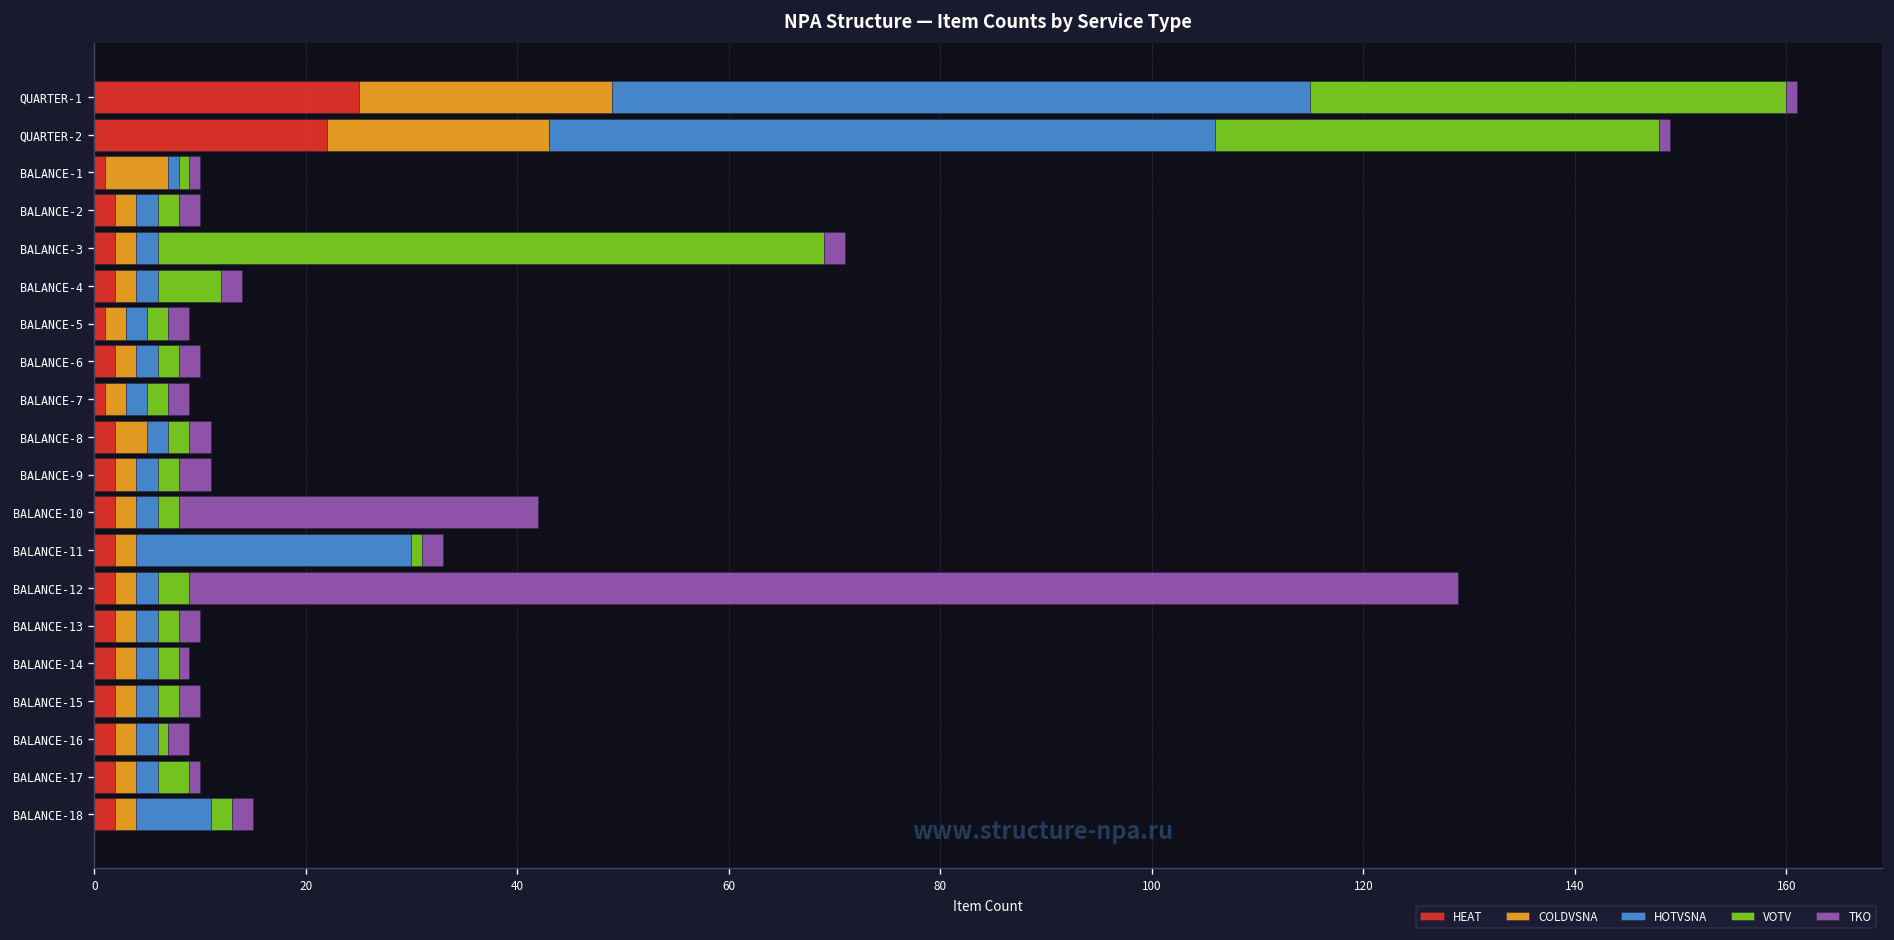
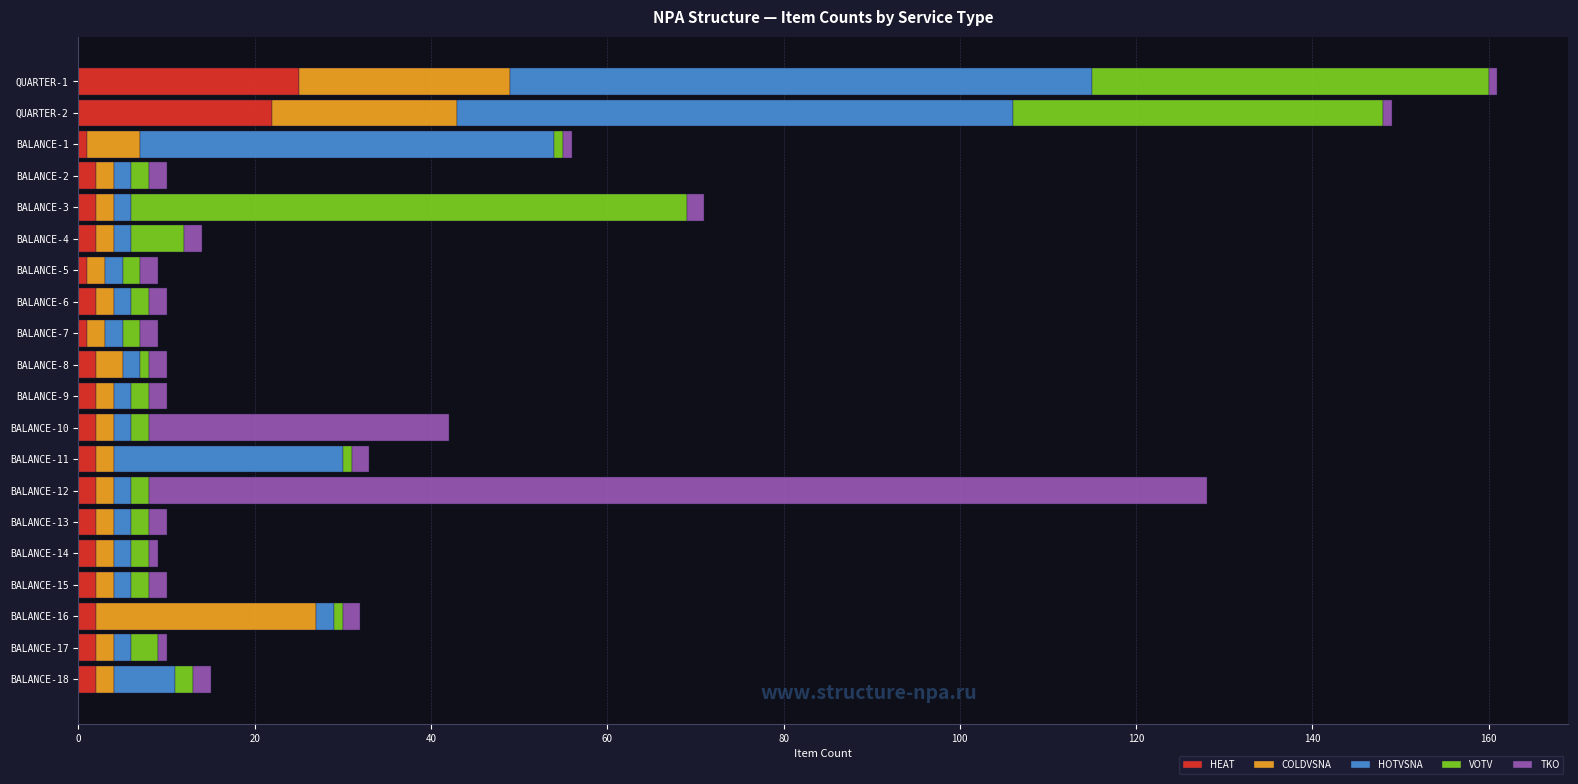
  {
    "HEAT": {
      "QUARTER-1": 25,
      "QUARTER-2": 22,
      "BALANCE-1": 1,
      "BALANCE-2": 2,
      "BALANCE-3": 2,
      "BALANCE-4": 2,
      "BALANCE-5": 1,
      "BALANCE-6": 2,
      "BALANCE-7": 1,
      "BALANCE-8": 2,
      "BALANCE-9": 2,
      "BALANCE-10": 2,
      "BALANCE-11": 2,
      "BALANCE-12": 2,
      "BALANCE-13": 2,
      "BALANCE-14": 2,
      "BALANCE-15": 2,
      "BALANCE-16": 2,
      "BALANCE-17": 2,
      "BALANCE-18": 2
    },
    "COLDVSNA": {
      "QUARTER-1": 24,
      "QUARTER-2": 21,
      "BALANCE-1": 6,
      "BALANCE-2": 2,
      "BALANCE-3": 2,
      "BALANCE-4": 2,
      "BALANCE-5": 2,
      "BALANCE-6": 2,
      "BALANCE-7": 2,
      "BALANCE-8": 3,
      "BALANCE-9": 2,
      "BALANCE-10": 2,
      "BALANCE-11": 2,
      "BALANCE-12": 2,
      "BALANCE-13": 2,
      "BALANCE-14": 2,
      "BALANCE-15": 2,
-     "BALANCE-16": 2,
+     "BALANCE-16": 25,
      "BALANCE-17": 2,
      "BALANCE-18": 2
    },
    "HOTVSNA": {
      "QUARTER-1": 66,
      "QUARTER-2": 63,
-     "BALANCE-1": 1,
+     "BALANCE-1": 47,
      "BALANCE-2": 2,
      "BALANCE-3": 2,
      "BALANCE-4": 2,
      "BALANCE-5": 2,
      "BALANCE-6": 2,
      "BALANCE-7": 2,
      "BALANCE-8": 2,
      "BALANCE-9": 2,
      "BALANCE-10": 2,
      "BALANCE-11": 26,
      "BALANCE-12": 2,
      "BALANCE-13": 2,
      "BALANCE-14": 2,
      "BALANCE-15": 2,
      "BALANCE-16": 2,
      "BALANCE-17": 2,
      "BALANCE-18": 7
    },
    "VOTV": {
      "QUARTER-1": 45,
      "QUARTER-2": 42,
      "BALANCE-1": 1,
      "BALANCE-2": 2,
      "BALANCE-3": 63,
      "BALANCE-4": 6,
      "BALANCE-5": 2,
      "BALANCE-6": 2,
      "BALANCE-7": 2,
-     "BALANCE-8": 2,
+     "BALANCE-8": 1,
      "BALANCE-9": 2,
      "BALANCE-10": 2,
      "BALANCE-11": 1,
-     "BALANCE-12": 3,
+     "BALANCE-12": 2,
      "BALANCE-13": 2,
      "BALANCE-14": 2,
      "BALANCE-15": 2,
      "BALANCE-16": 1,
      "BALANCE-17": 3,
      "BALANCE-18": 2
    },
    "TKO": {
      "QUARTER-1": 1,
      "QUARTER-2": 1,
      "BALANCE-1": 1,
      "BALANCE-2": 2,
      "BALANCE-3": 2,
      "BALANCE-4": 2,
      "BALANCE-5": 2,
      "BALANCE-6": 2,
      "BALANCE-7": 2,
      "BALANCE-8": 2,
-     "BALANCE-9": 3,
+     "BALANCE-9": 2,
      "BALANCE-10": 34,
      "BALANCE-11": 2,
      "BALANCE-12": 120,
      "BALANCE-13": 2,
      "BALANCE-14": 1,
      "BALANCE-15": 2,
      "BALANCE-16": 2,
      "BALANCE-17": 1,
      "BALANCE-18": 2
    }
  }
